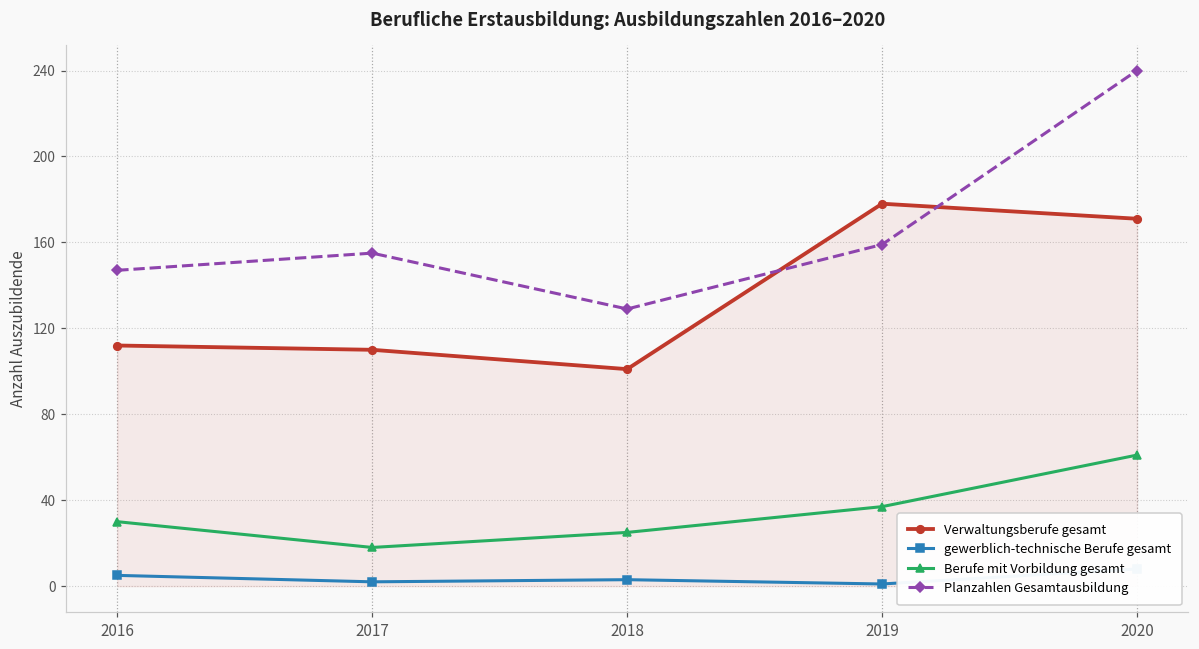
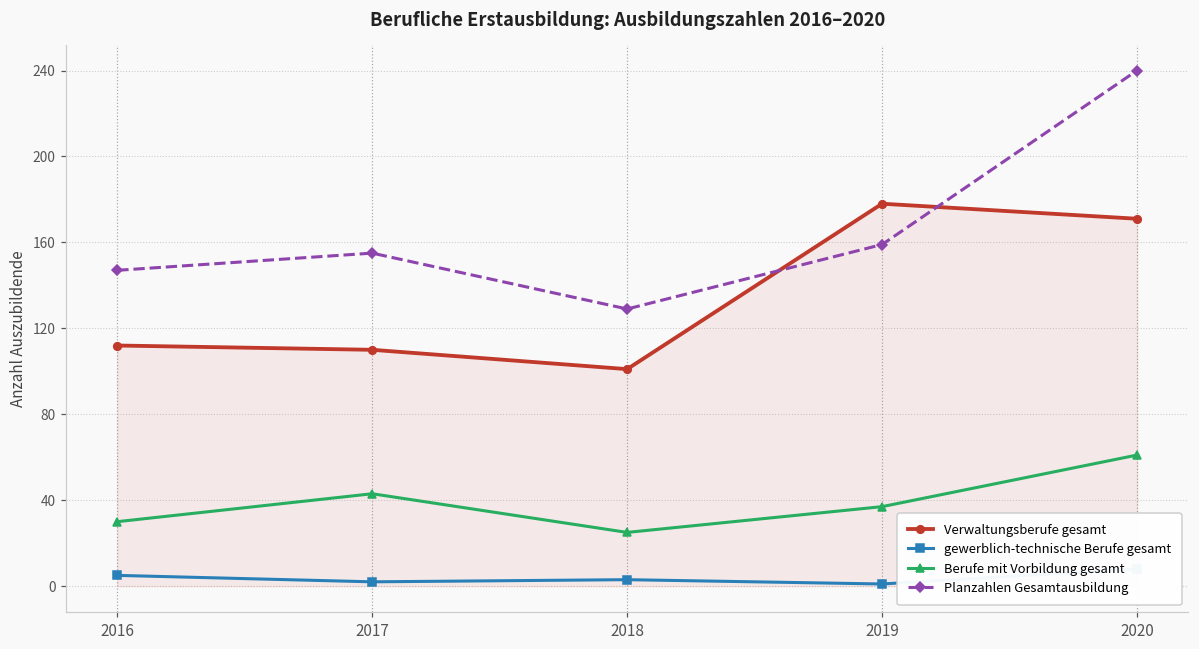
  {
    "Verwaltungsberufe gesamt": {
      "2016": 112,
      "2017": 110,
      "2018": 101,
      "2019": 178,
      "2020": 171
    },
    "gewerblich-technische Berufe gesamt": {
      "2016": 5,
      "2017": 2,
      "2018": 3,
      "2019": 1
    },
    "Berufe mit Vorbildung gesamt": {
      "2016": 30,
-     "2017": 18,
+     "2017": 43,
      "2018": 25,
      "2019": 37,
      "2020": 61
    },
    "Planzahlen Gesamtausbildung": {
      "2016": 147,
      "2017": 155,
      "2018": 129,
      "2019": 159,
      "2020": 240
    }
  }
